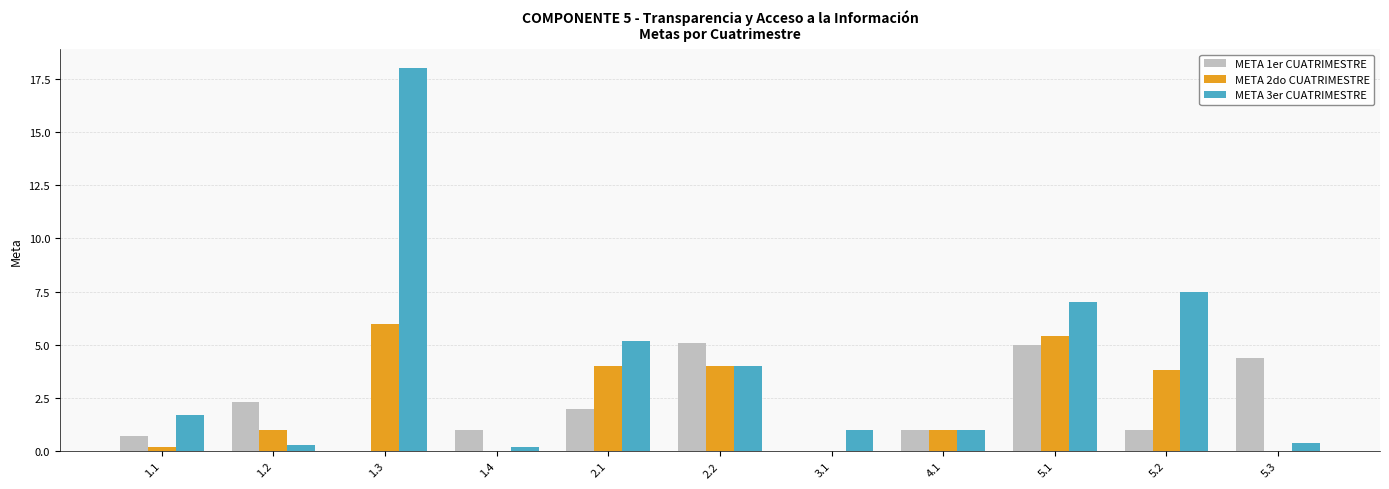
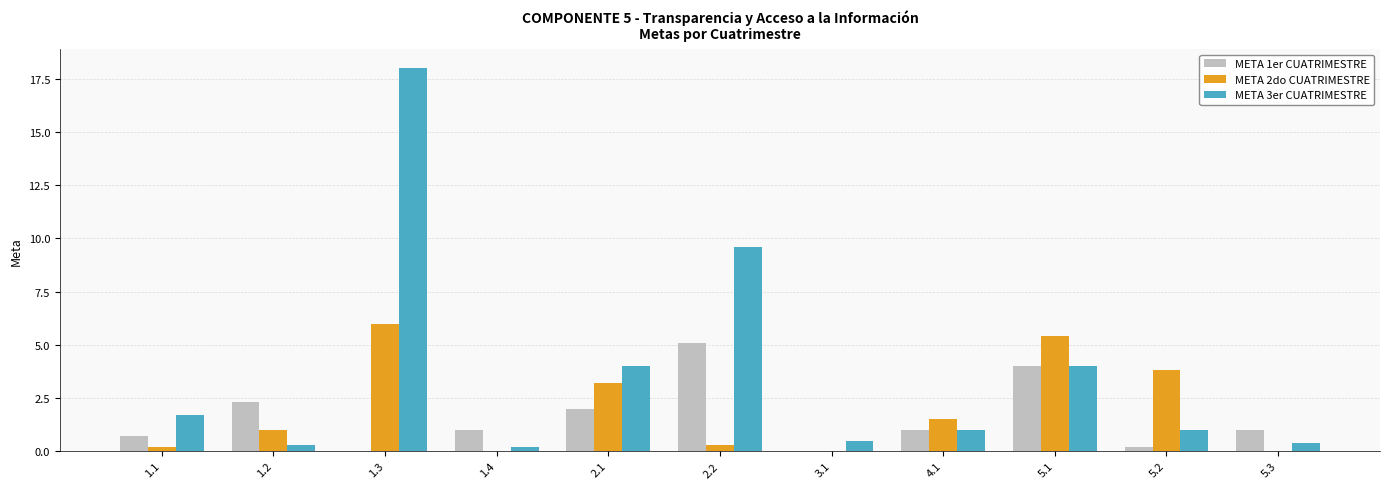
  {
    "META 1er CUATRIMESTRE": {
      "1.1": 0.7,
      "1.2": 2.3,
      "1.3": 0.0,
      "1.4": 1.0,
      "2.1": 2.0,
      "2.2": 5.1,
      "3.1": 0.0,
      "4.1": 1.0,
-     "5.1": 5,
-     "5.2": 1.0,
-     "5.3": 4.4
+     "5.1": 4,
+     "5.2": 0.2,
+     "5.3": 1.0
    },
    "META 2do CUATRIMESTRE": {
      "1.1": 0.2,
      "1.2": 1.0,
      "1.3": 6.0,
      "1.4": 0.0,
-     "2.1": 4.0,
-     "2.2": 4.0,
+     "2.1": 3.2,
+     "2.2": 0.3,
      "3.1": 0.0,
-     "4.1": 1.0,
+     "4.1": 1.5,
      "5.1": 5.4,
      "5.2": 3.8,
      "5.3": 0.0
    },
    "META 3er CUATRIMESTRE": {
      "1.1": 1.7,
      "1.2": 0.3,
      "1.3": 18.0,
      "1.4": 0.2,
-     "2.1": 5.2,
-     "2.2": 4.0,
-     "3.1": 1.0,
+     "2.1": 4.0,
+     "2.2": 9.6,
+     "3.1": 0.5,
      "4.1": 1.0,
-     "5.1": 7,
-     "5.2": 7.5,
+     "5.1": 4,
+     "5.2": 1.0,
      "5.3": 0.4
    }
  }
